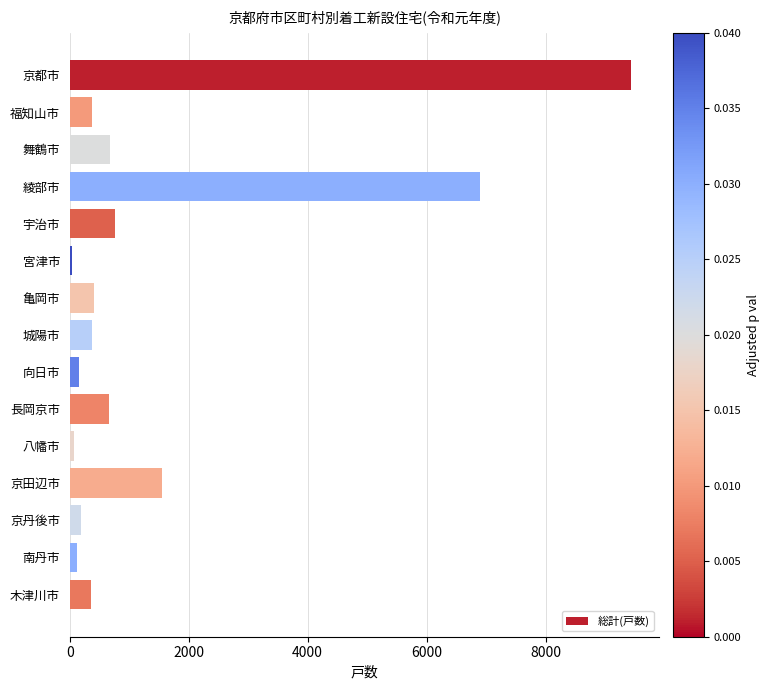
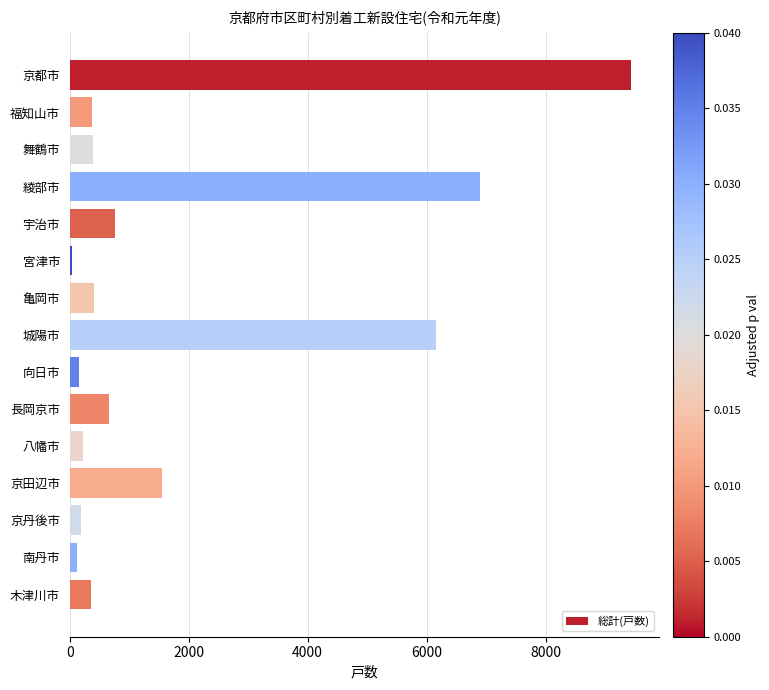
  {
    "京都市": 9400,
    "福知山市": 400,
-   "舞鶴市": 700,
+   "舞鶴市": 400,
    "綾部市": 6900,
    "宇治市": 800,
    "宮津市": 0,
    "亀岡市": 400,
-   "城陽市": 400,
+   "城陽市": 6200,
    "向日市": 100,
    "長岡京市": 700,
-   "八幡市": 100,
+   "八幡市": 200,
    "京田辺市": 1500,
    "京丹後市": 200,
    "南丹市": 100,
    "木津川市": 400
  }
